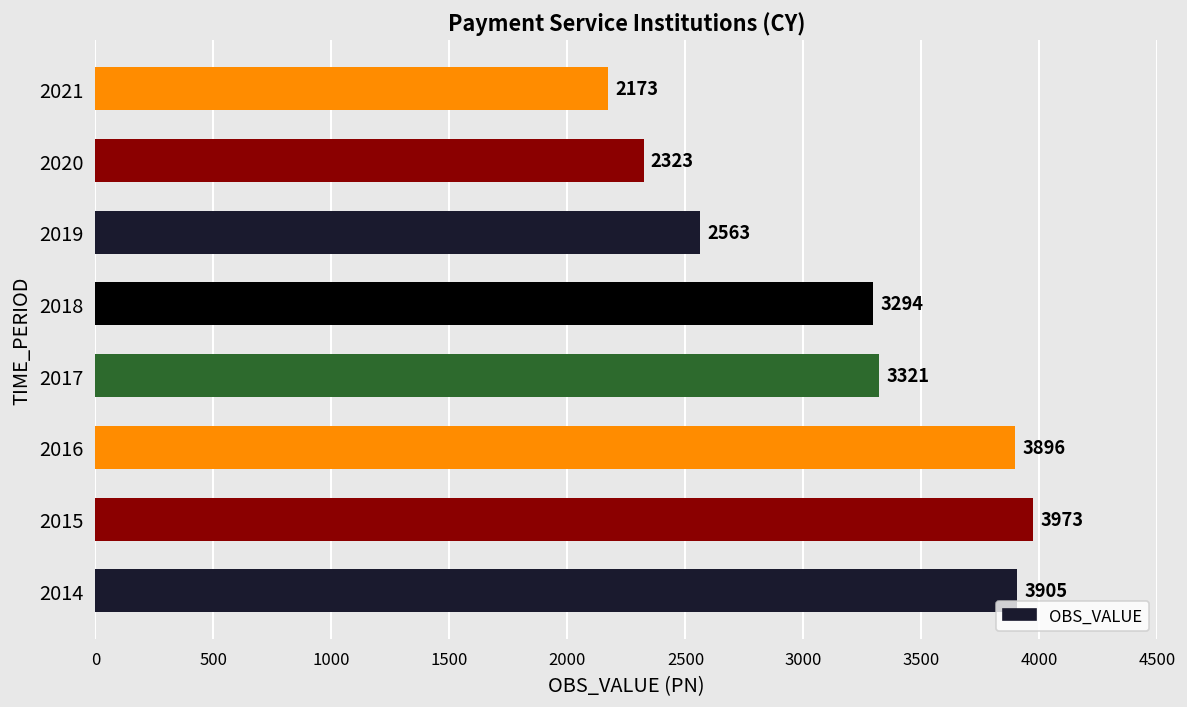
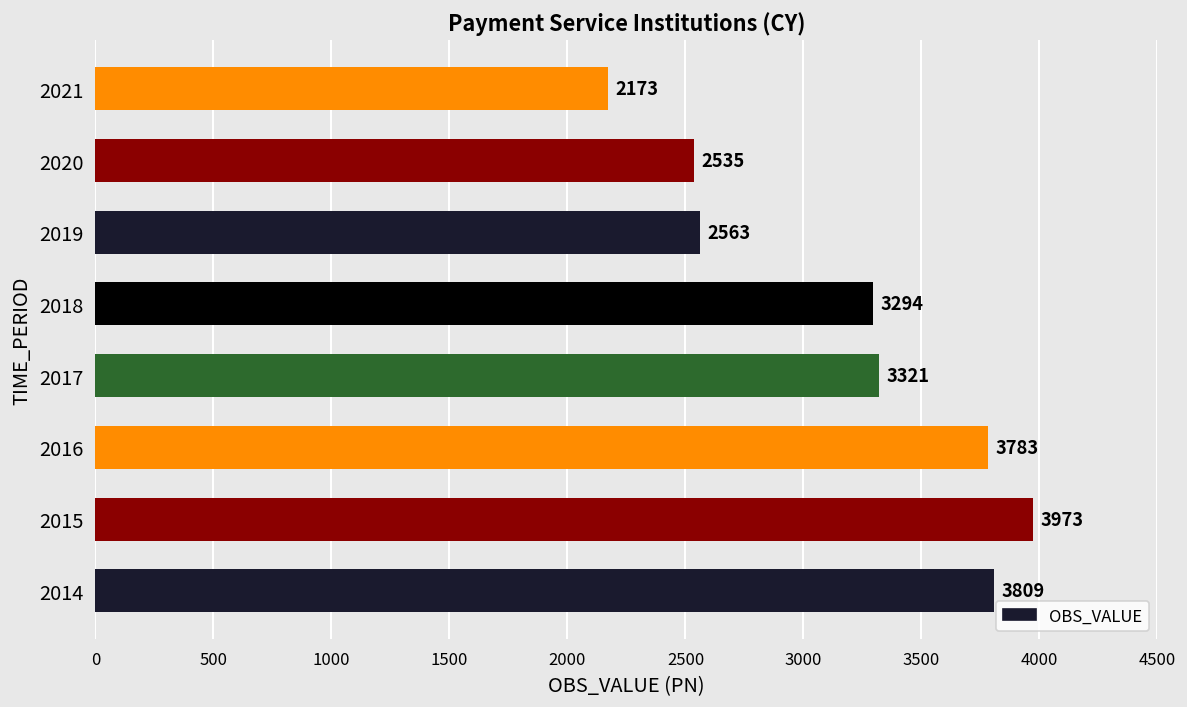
  {
    "2021": 2173,
-   "2020": 2323,
+   "2020": 2535,
    "2019": 2563,
    "2018": 3294,
    "2017": 3321,
-   "2016": 3896,
+   "2016": 3783,
    "2015": 3973,
-   "2014": 3905
+   "2014": 3809
  }
